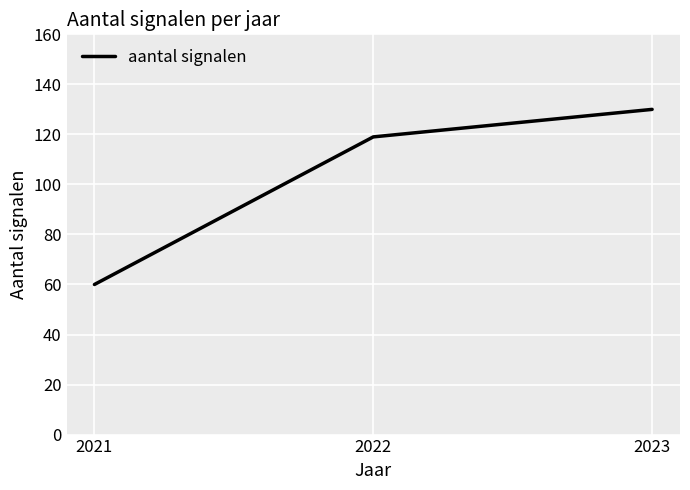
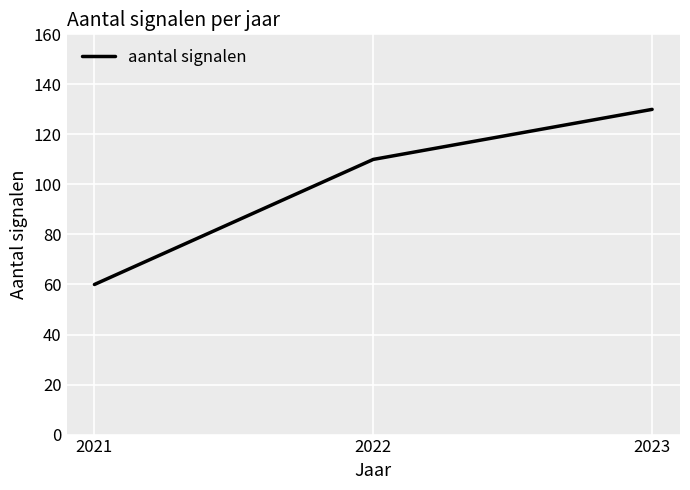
  {
    "2021": 60,
-   "2022": 119,
+   "2022": 110,
    "2023": 130
  }
